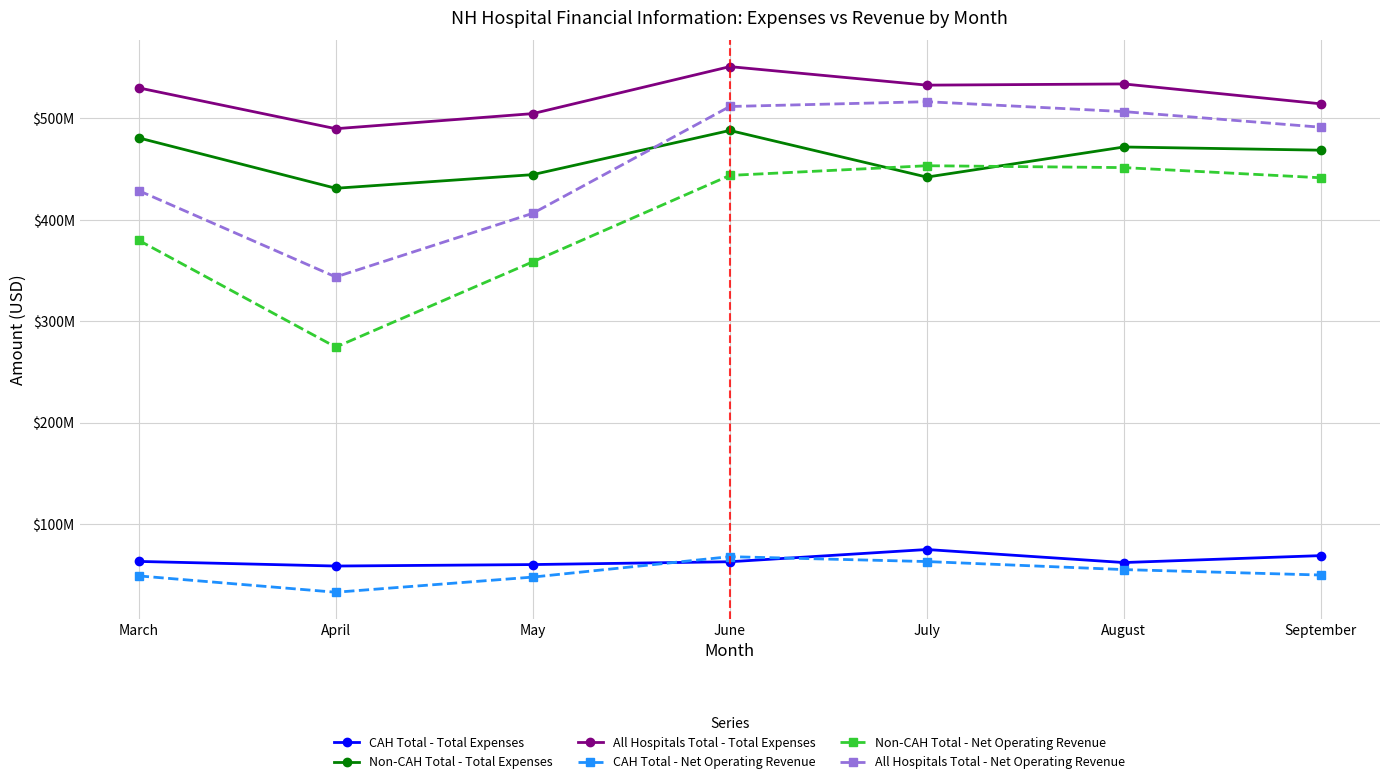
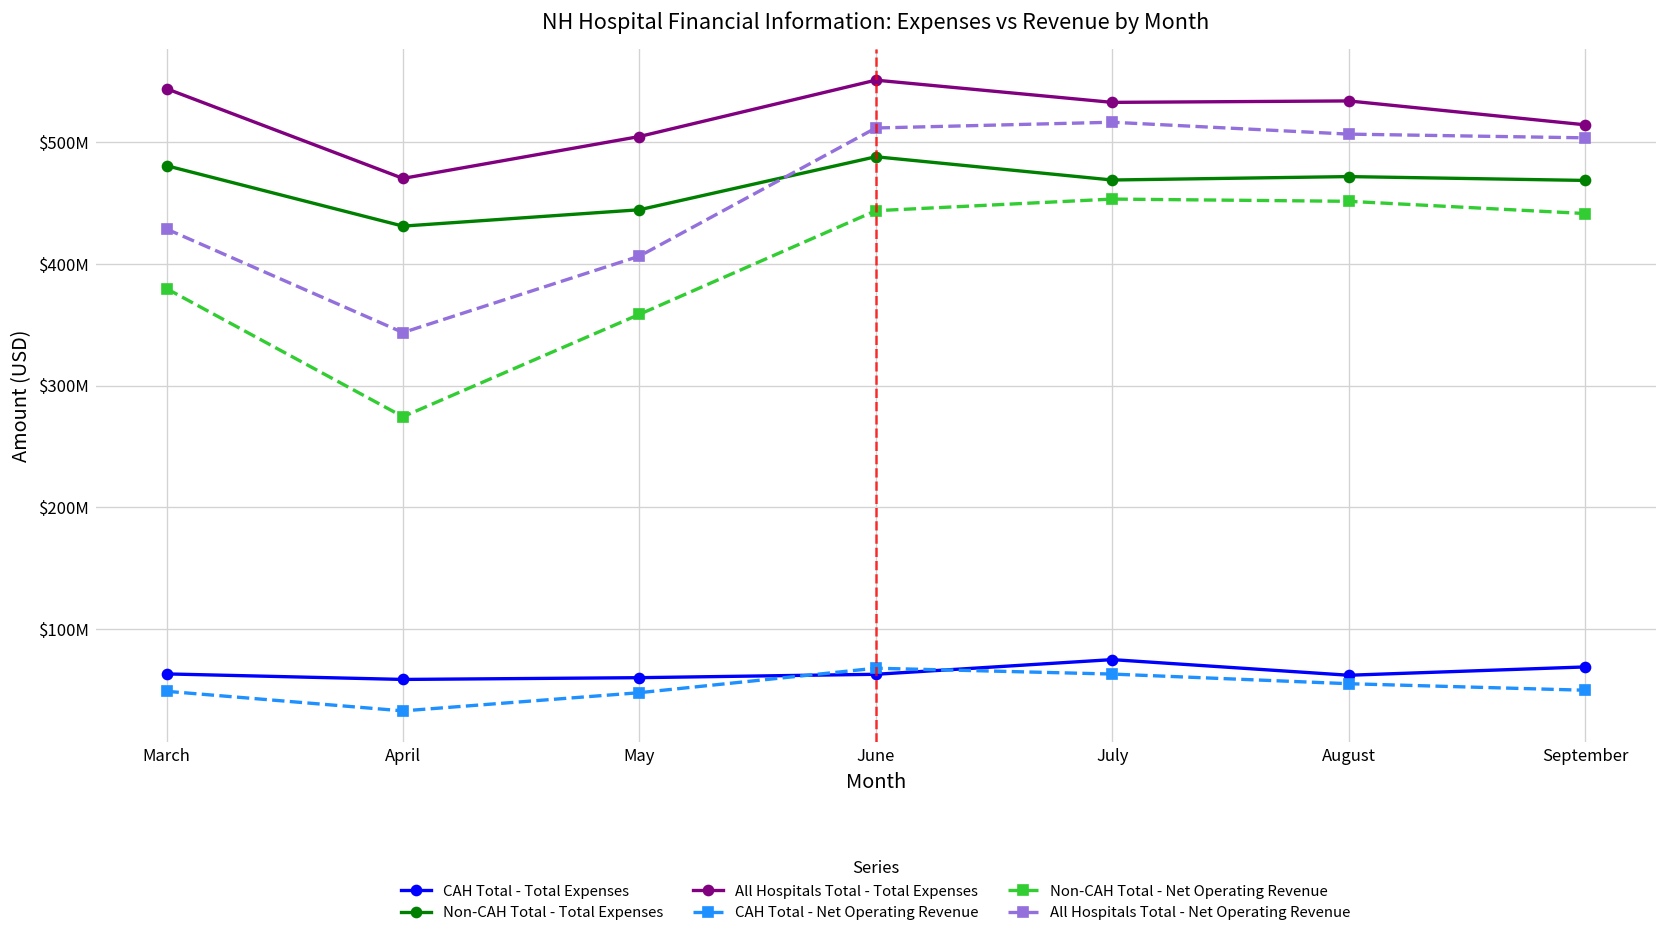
  {
    "CAH Total - Total Expenses": {
      "March": "$63000000",
      "April": "$59000000",
      "May": "$60000000",
      "June": "$63000000",
      "July": "$75000000",
      "August": "$62000000",
      "September": "$69000000"
    },
    "Non-CAH Total - Total Expenses": {
      "March": "$481000000",
      "April": "$431000000",
      "May": "$444000000",
      "June": "$488000000",
-     "July": "$442000000",
+     "July": "$469000000",
      "August": "$472000000",
      "September": "$469000000"
    },
    "All Hospitals Total - Total Expenses": {
-     "March": "$530000000",
-     "April": "$490000000",
+     "March": "$544000000",
+     "April": "$470000000",
      "May": "$505000000",
      "June": "$551000000",
      "July": "$533000000",
      "August": "$534000000",
      "September": "$514000000"
    },
    "CAH Total - Net Operating Revenue": {
      "March": "$49000000",
      "April": "$33000000",
      "May": "$48000000",
      "June": "$68000000",
      "July": "$63000000",
      "August": "$55000000",
      "September": "$50000000"
    },
    "Non-CAH Total - Net Operating Revenue": {
      "March": "$380000000",
      "April": "$274000000",
      "May": "$359000000",
      "June": "$444000000",
      "July": "$453000000",
      "August": "$451000000",
      "September": "$441000000"
    },
    "All Hospitals Total - Net Operating Revenue": {
      "March": "$429000000",
      "April": "$344000000",
      "May": "$406000000",
      "June": "$512000000",
      "July": "$516000000",
      "August": "$507000000",
-     "September": "$491000000"
+     "September": "$503000000"
    }
  }
